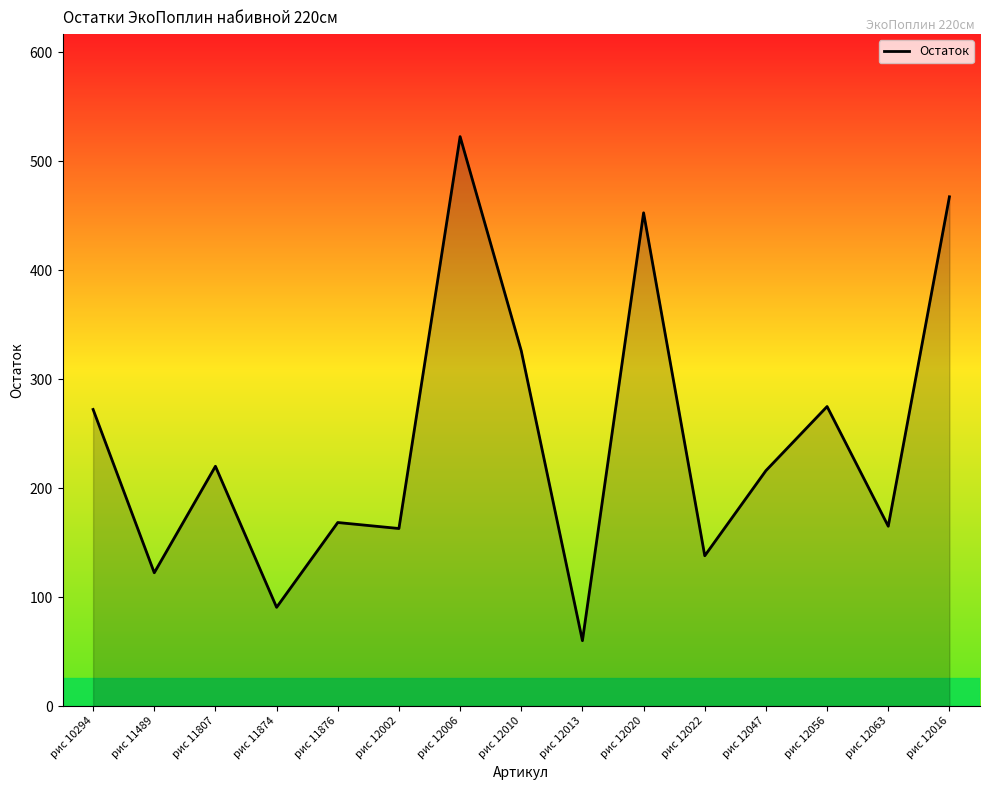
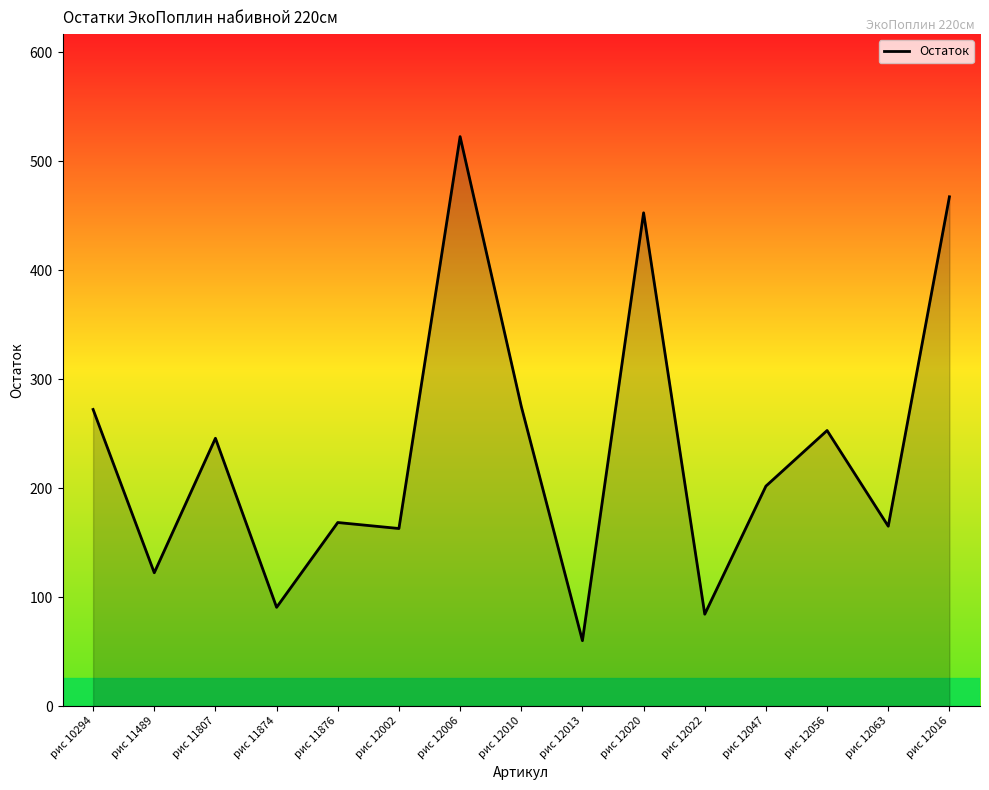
  {
    "рис 10294": 272,
    "рис 11489": 122,
-   "рис 11807": 220,
+   "рис 11807": 246,
    "рис 11874": 91,
    "рис 11876": 168,
    "рис 12002": 163,
    "рис 12006": 522,
-   "рис 12010": 326,
+   "рис 12010": 275,
    "рис 12013": 60,
    "рис 12020": 453,
-   "рис 12022": 138,
-   "рис 12047": 216,
-   "рис 12056": 275,
+   "рис 12022": 84,
+   "рис 12047": 202,
+   "рис 12056": 253,
    "рис 12063": 165,
    "рис 12016": 467
  }
